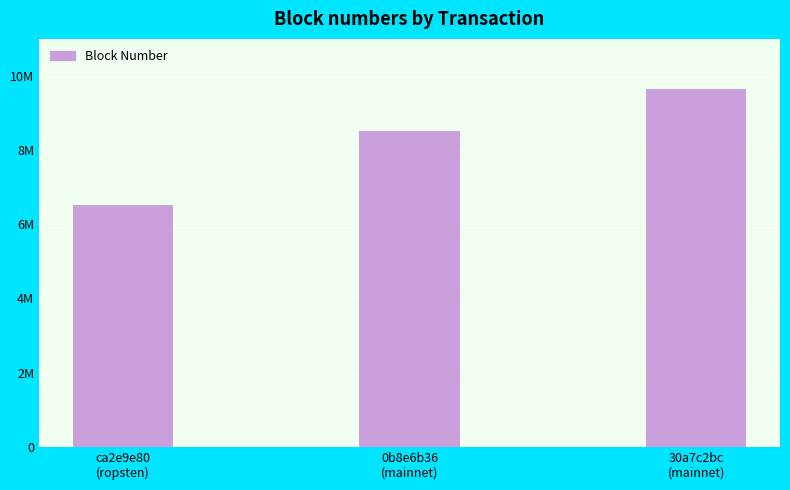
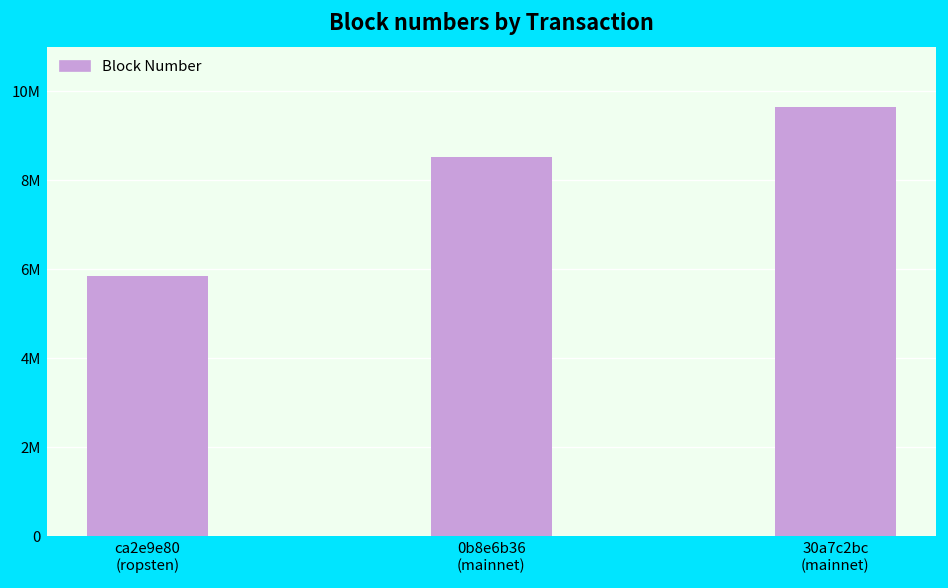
  {
-   "ca2e9e80 (ropsten)": 6500000,
+   "ca2e9e80 (ropsten)": 5800000,
    "0b8e6b36 (mainnet)": 8500000,
    "30a7c2bc (mainnet)": 9600000
  }
